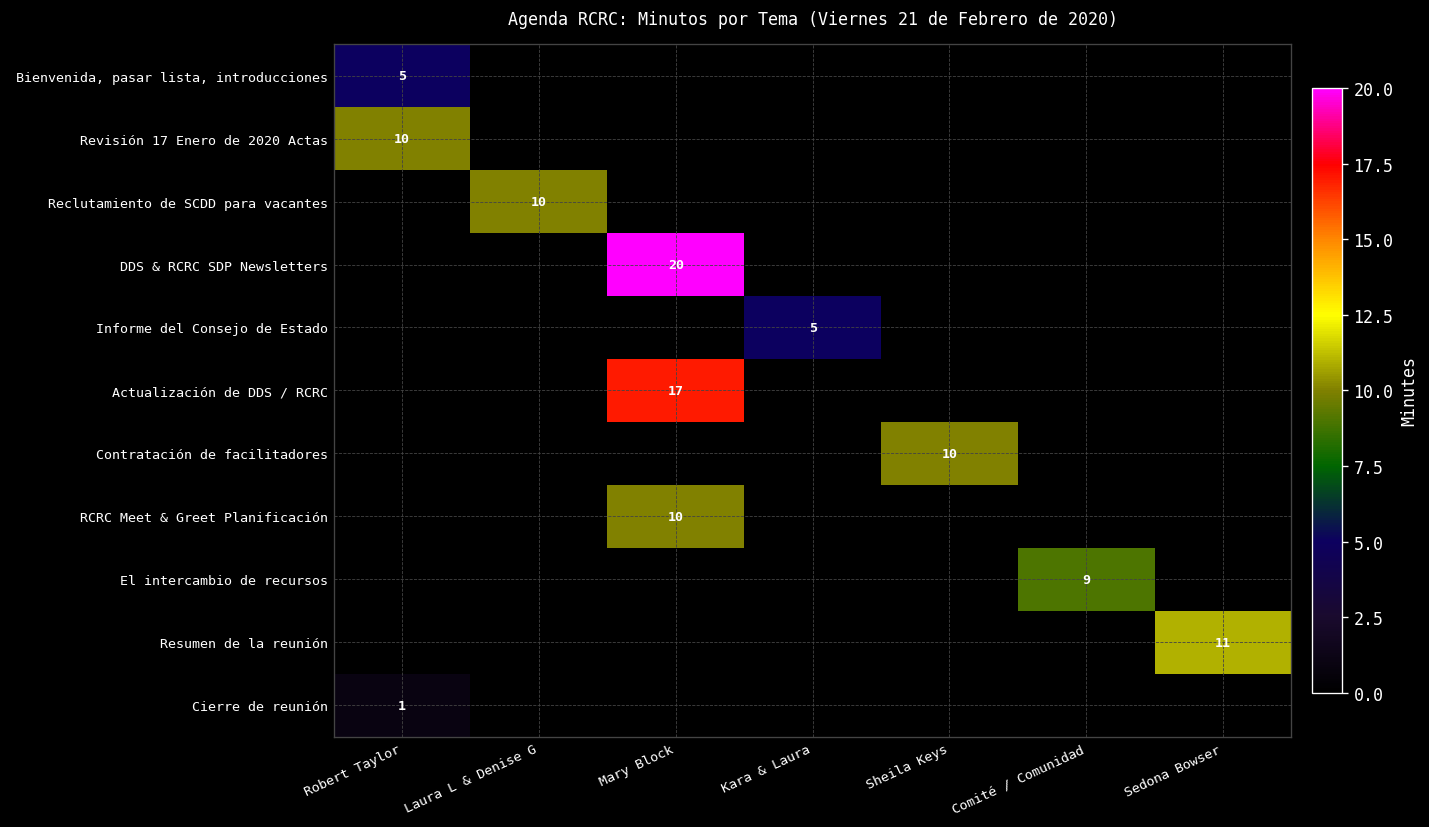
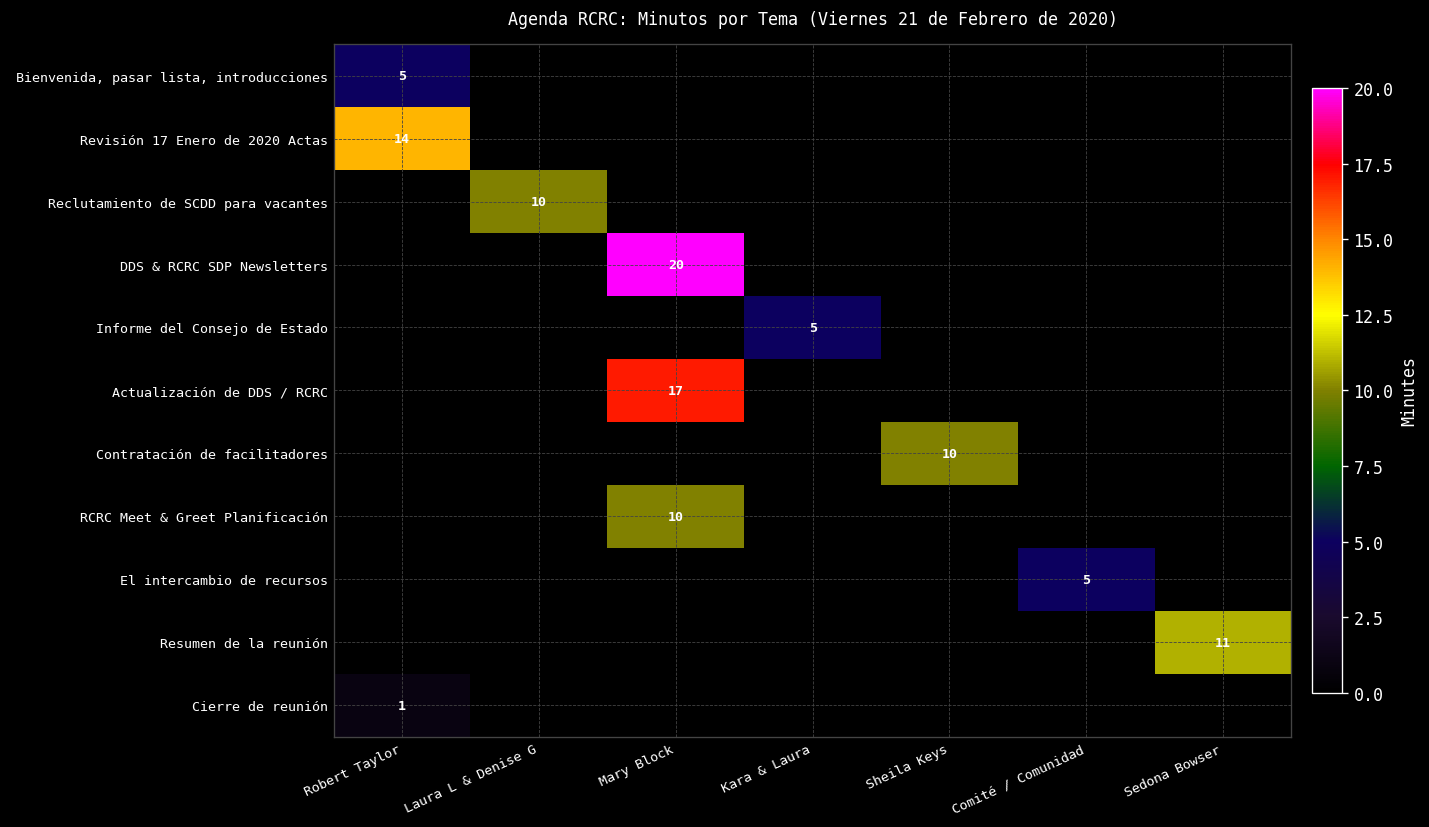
  {
    "Bienvenida, pasar lista, introducciones": {
      "Robert Taylor": 5
    },
    "Revisión 17 Enero de 2020 Actas": {
-     "Robert Taylor": 10
+     "Robert Taylor": 14
    },
    "Reclutamiento de SCDD para vacantes": {
      "Laura L & Denise G": 10
    },
    "DDS & RCRC SDP Newsletters": {
      "Mary Block": 20
    },
    "Informe del Consejo de Estado": {
      "Kara & Laura": 5
    },
    "Actualización de DDS / RCRC": {
      "Mary Block": 17
    },
    "Contratación de facilitadores": {
      "Sheila Keys": 10
    },
    "RCRC Meet & Greet Planificación": {
      "Mary Block": 10
    },
    "El intercambio de recursos": {
-     "Comité / Comunidad": 9
+     "Comité / Comunidad": 5
    },
    "Resumen de la reunión": {
      "Sedona Bowser": 11
    },
    "Cierre de reunión": {
      "Robert Taylor": 1
    }
  }
